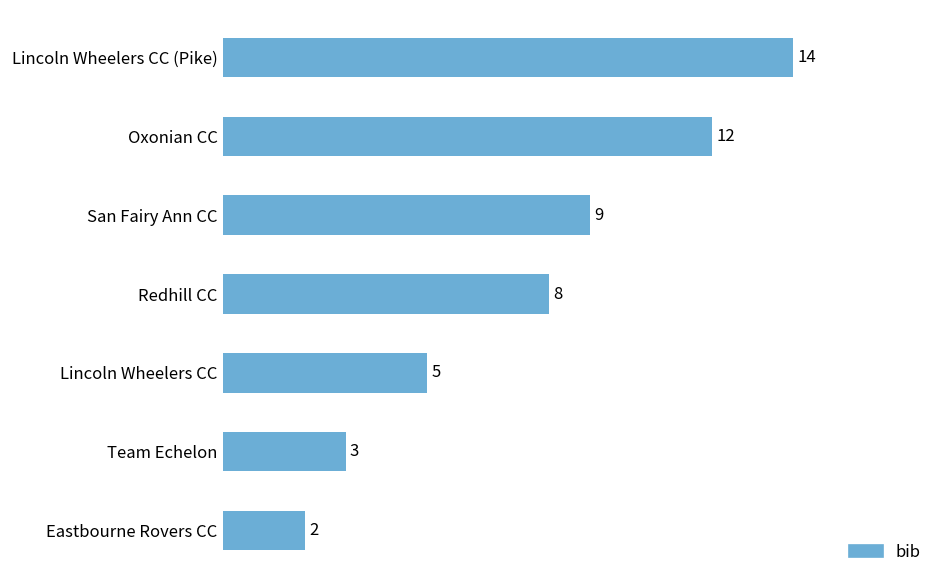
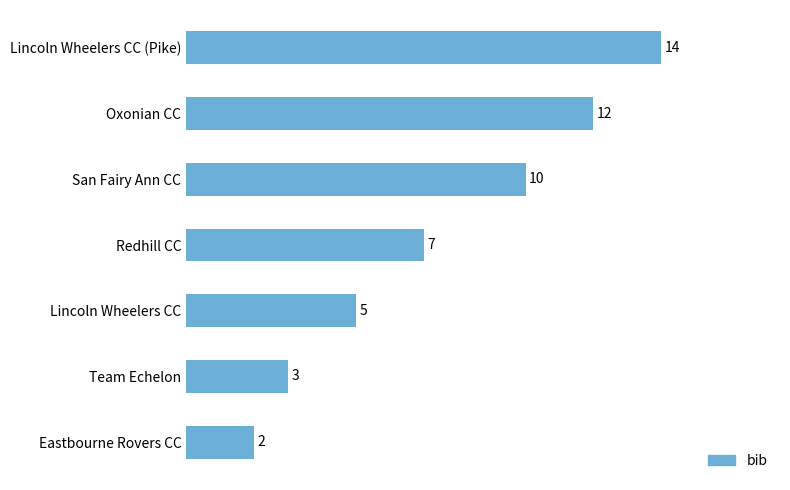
  {
    "Lincoln Wheelers CC (Pike)": 14,
    "Oxonian CC": 12,
-   "San Fairy Ann CC": 9,
-   "Redhill CC": 8,
+   "San Fairy Ann CC": 10,
+   "Redhill CC": 7,
    "Lincoln Wheelers CC": 5,
    "Team Echelon": 3,
    "Eastbourne Rovers CC": 2
  }
